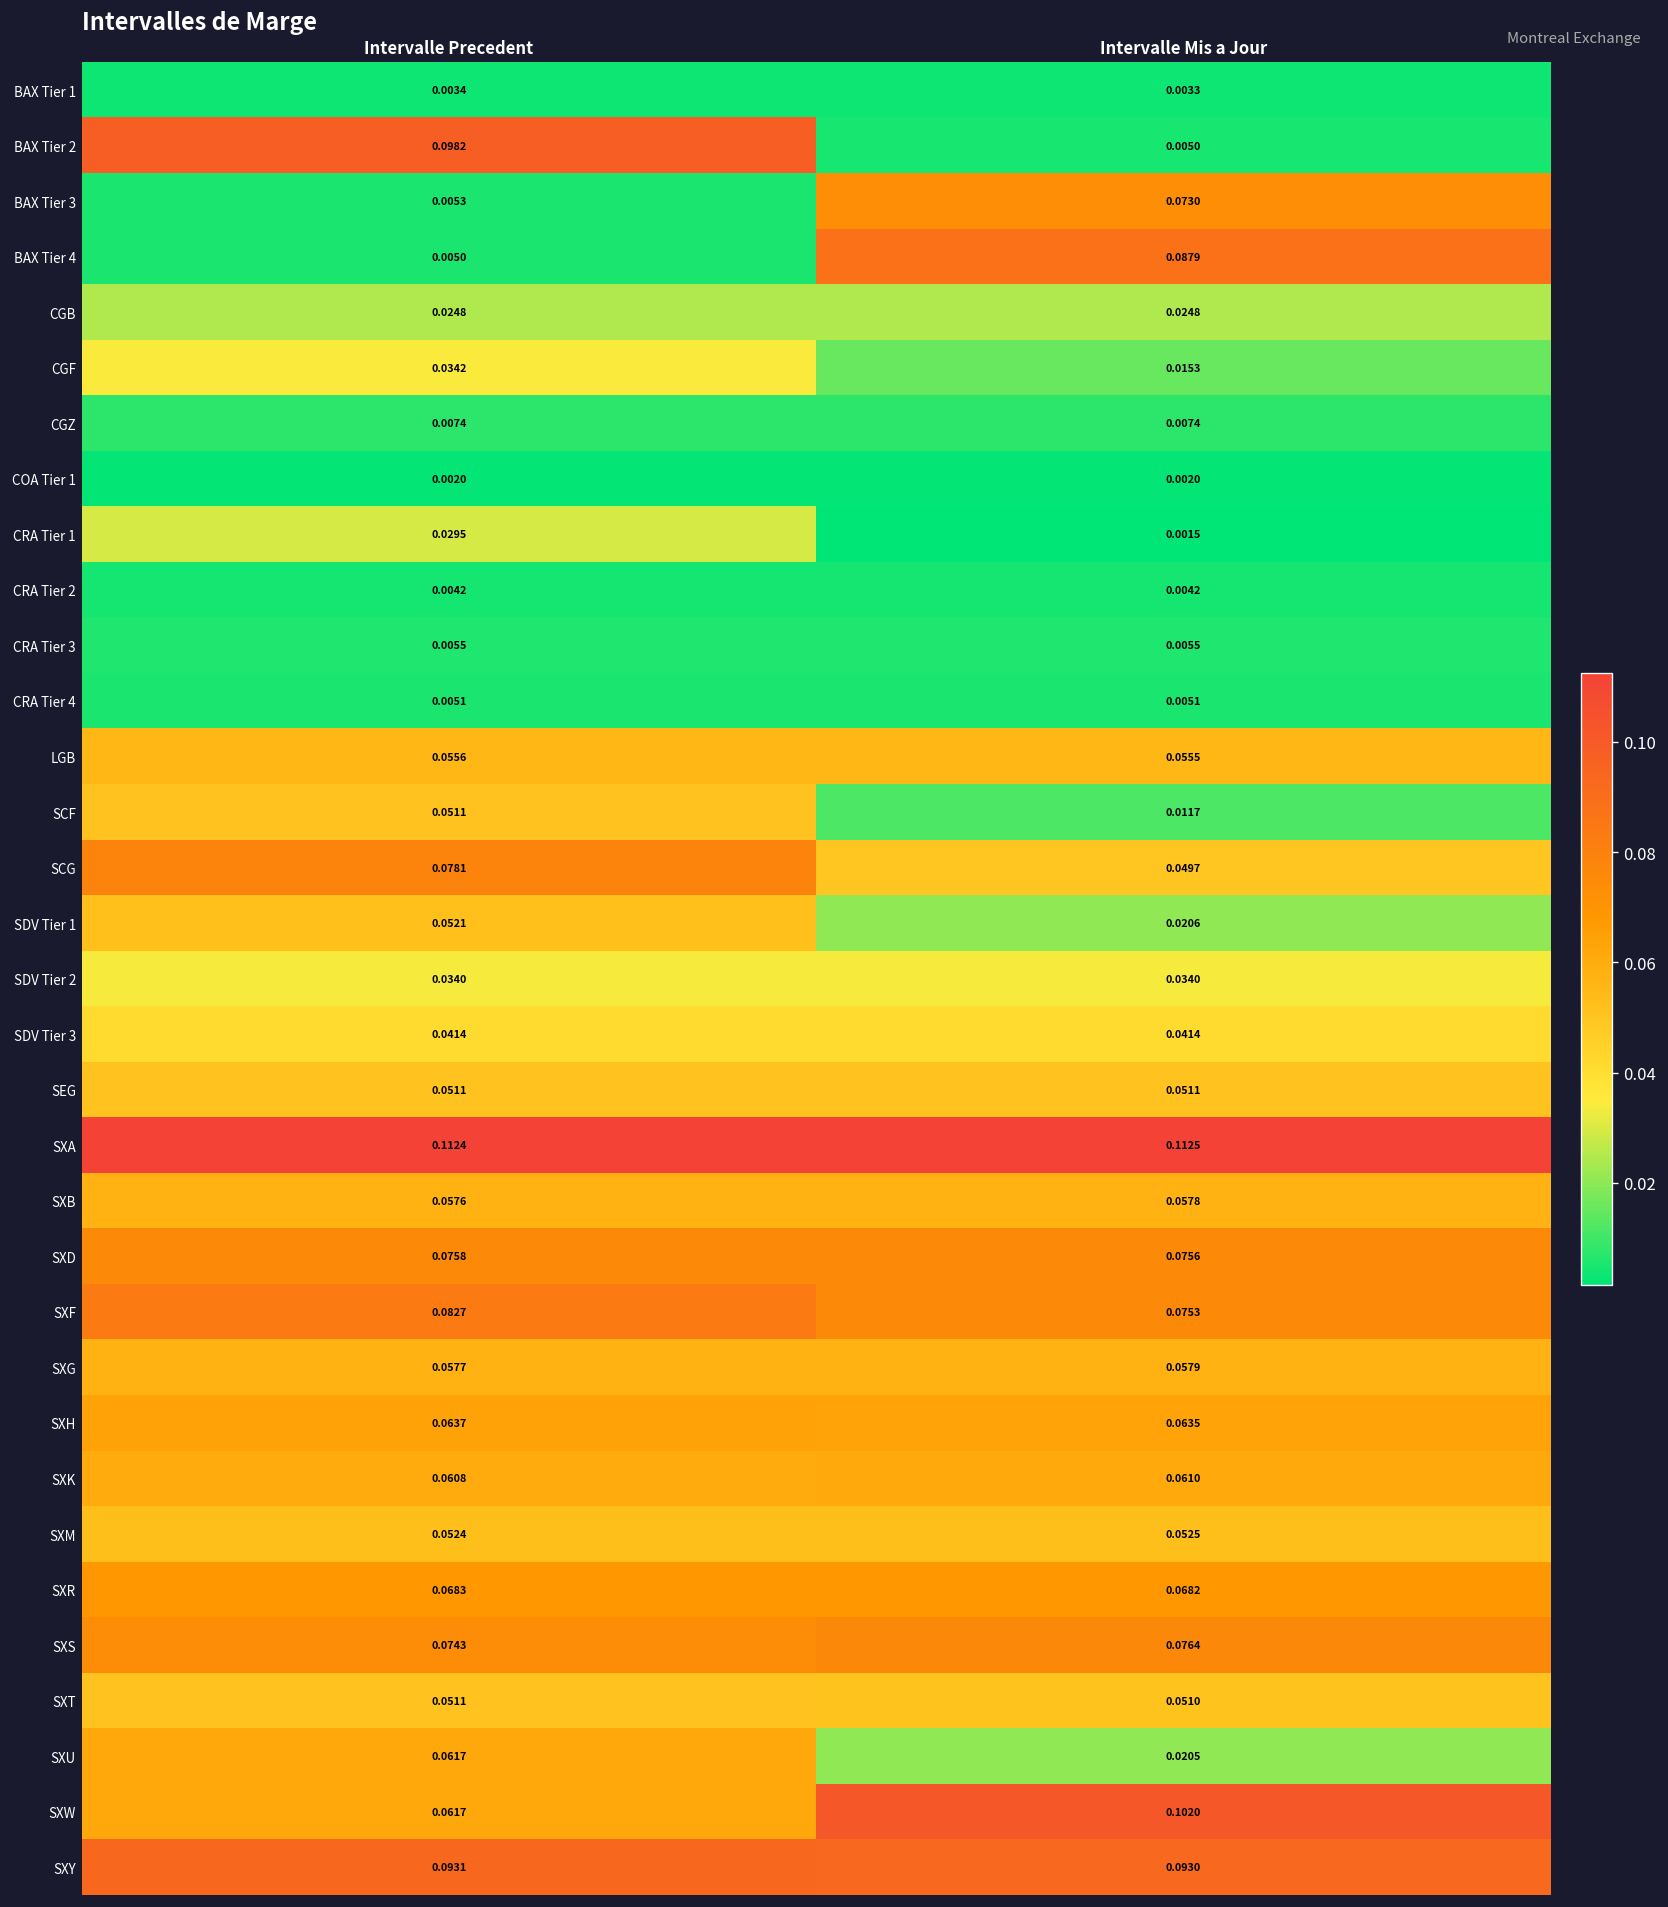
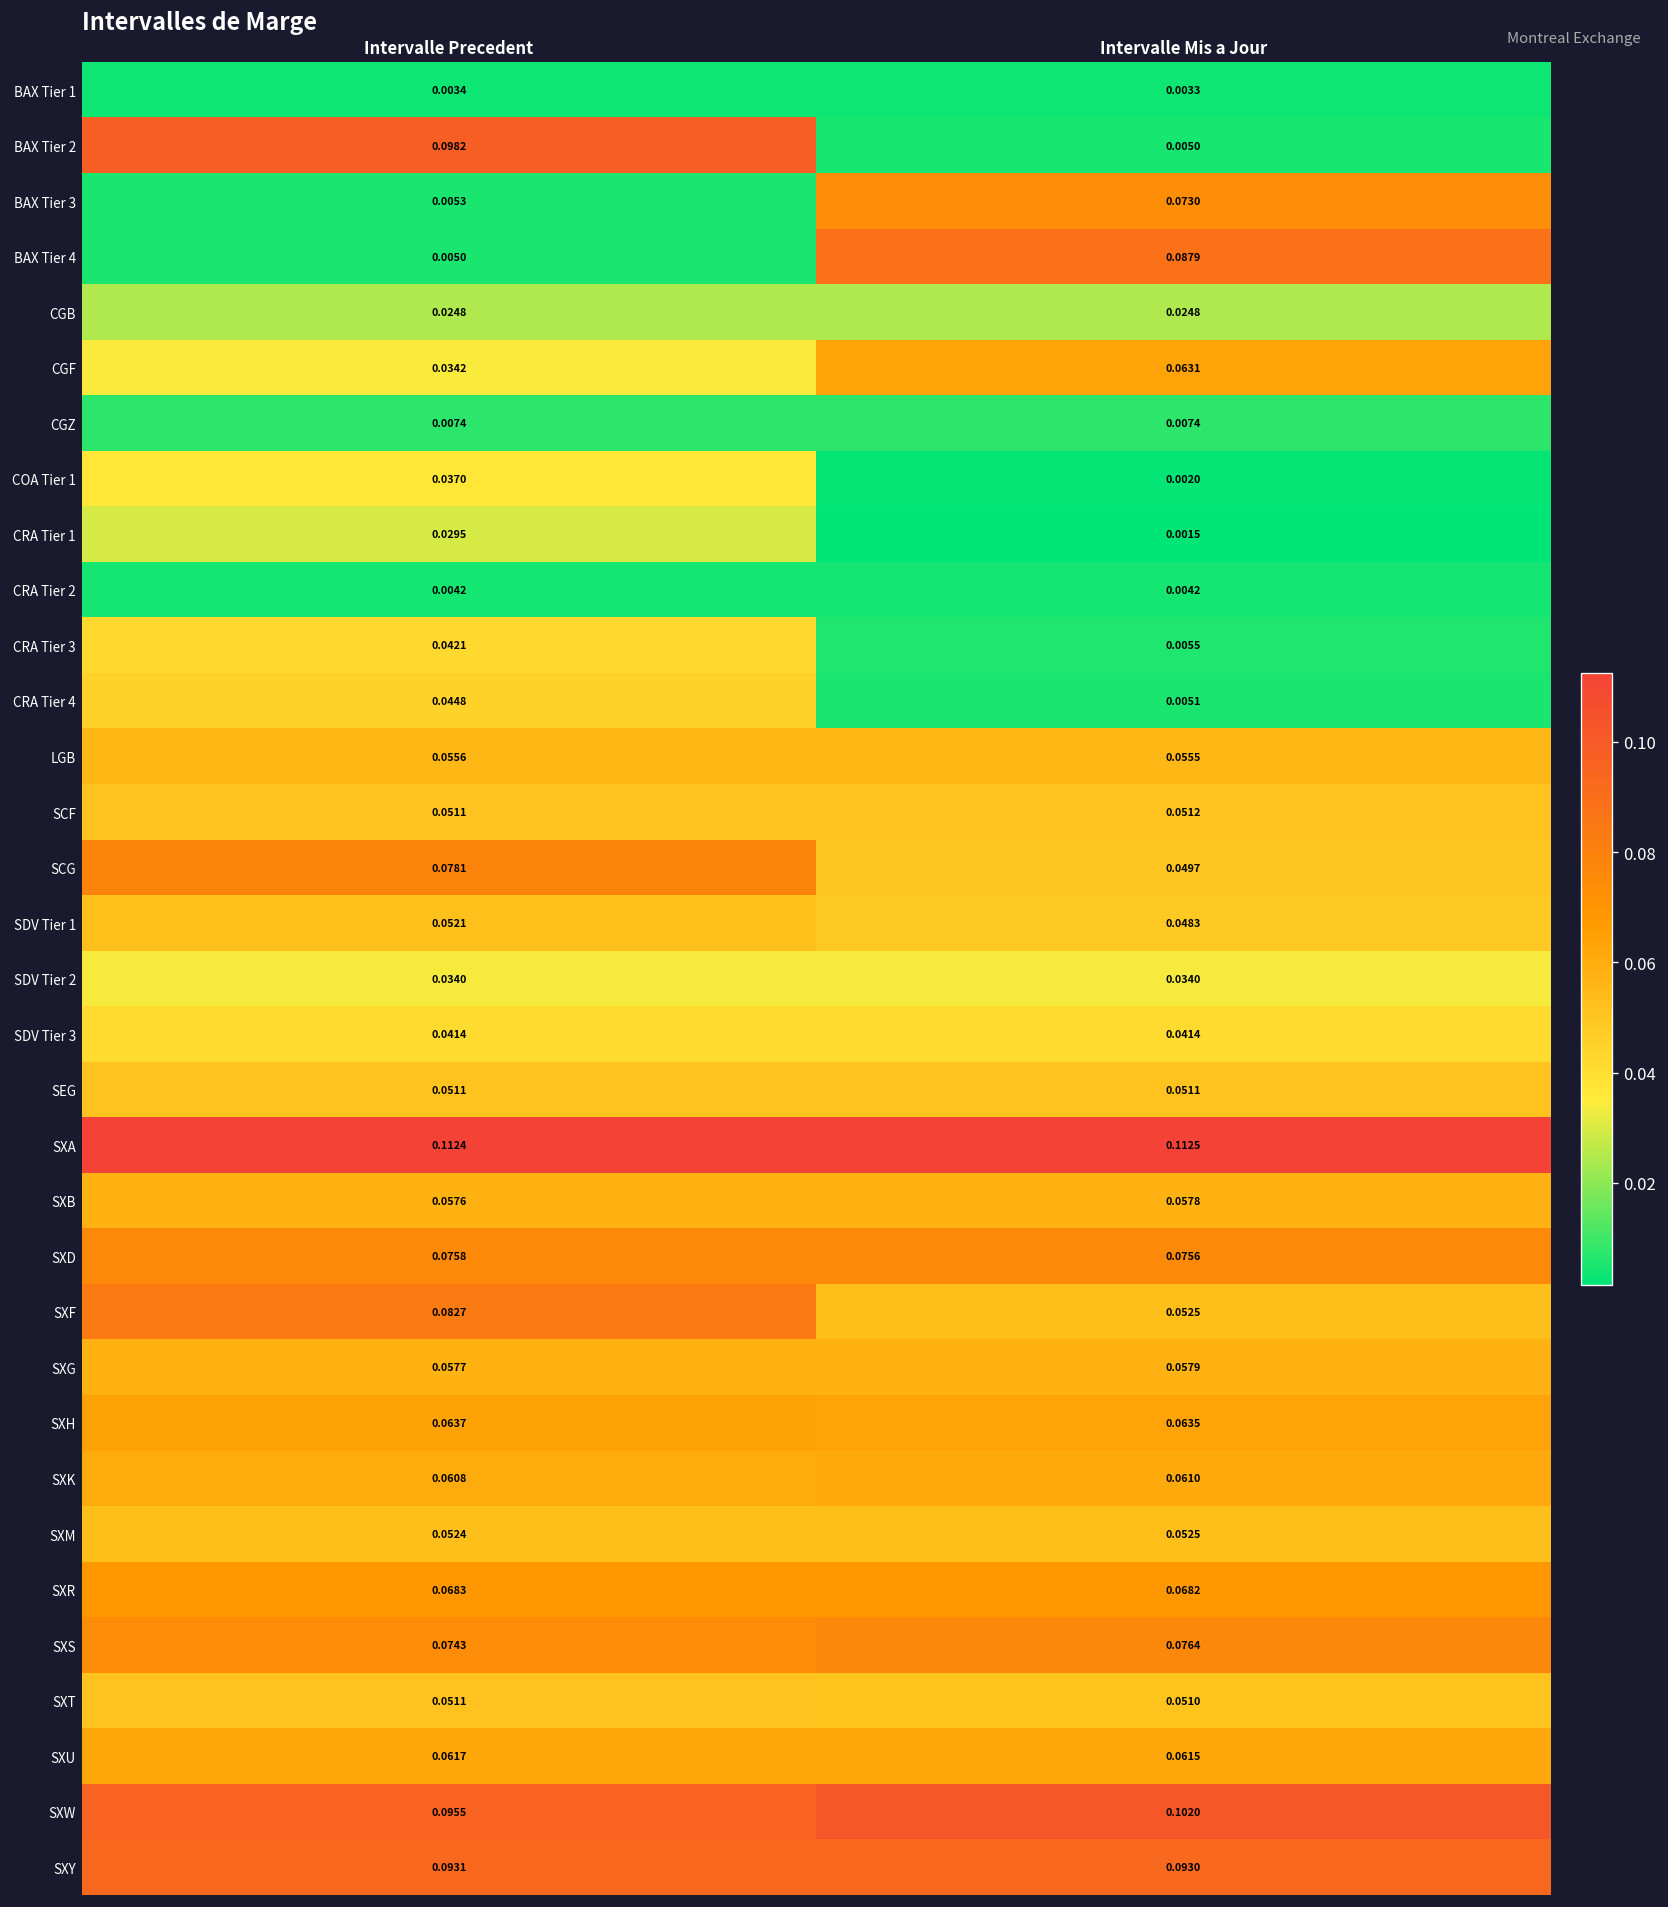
  {
    "BAX Tier 1": {
      "Intervalle Precedent": 0.0034,
      "Intervalle Mis a Jour": 0.0033
    },
    "BAX Tier 2": {
      "Intervalle Precedent": 0.0982,
      "Intervalle Mis a Jour": 0.0050
    },
    "BAX Tier 3": {
      "Intervalle Precedent": 0.0053,
      "Intervalle Mis a Jour": 0.0730
    },
    "BAX Tier 4": {
      "Intervalle Precedent": 0.0050,
      "Intervalle Mis a Jour": 0.0879
    },
    "CGB": {
      "Intervalle Precedent": 0.0248,
      "Intervalle Mis a Jour": 0.0248
    },
    "CGF": {
      "Intervalle Precedent": 0.0342,
-     "Intervalle Mis a Jour": 0.0153
+     "Intervalle Mis a Jour": 0.0631
    },
    "CGZ": {
      "Intervalle Precedent": 0.0074,
      "Intervalle Mis a Jour": 0.0074
    },
    "COA Tier 1": {
-     "Intervalle Precedent": 0.0020,
+     "Intervalle Precedent": 0.0370,
      "Intervalle Mis a Jour": 0.0020
    },
    "CRA Tier 1": {
      "Intervalle Precedent": 0.0295,
      "Intervalle Mis a Jour": 0.0015
    },
    "CRA Tier 2": {
      "Intervalle Precedent": 0.0042,
      "Intervalle Mis a Jour": 0.0042
    },
    "CRA Tier 3": {
-     "Intervalle Precedent": 0.0055,
+     "Intervalle Precedent": 0.0421,
      "Intervalle Mis a Jour": 0.0055
    },
    "CRA Tier 4": {
-     "Intervalle Precedent": 0.0051,
+     "Intervalle Precedent": 0.0448,
      "Intervalle Mis a Jour": 0.0051
    },
    "LGB": {
      "Intervalle Precedent": 0.0556,
      "Intervalle Mis a Jour": 0.0555
    },
    "SCF": {
      "Intervalle Precedent": 0.0511,
-     "Intervalle Mis a Jour": 0.0117
+     "Intervalle Mis a Jour": 0.0512
    },
    "SCG": {
      "Intervalle Precedent": 0.0781,
      "Intervalle Mis a Jour": 0.0497
    },
    "SDV Tier 1": {
      "Intervalle Precedent": 0.0521,
-     "Intervalle Mis a Jour": 0.0206
+     "Intervalle Mis a Jour": 0.0483
    },
    "SDV Tier 2": {
      "Intervalle Precedent": 0.0340,
      "Intervalle Mis a Jour": 0.0340
    },
    "SDV Tier 3": {
      "Intervalle Precedent": 0.0414,
      "Intervalle Mis a Jour": 0.0414
    },
    "SEG": {
      "Intervalle Precedent": 0.0511,
      "Intervalle Mis a Jour": 0.0511
    },
    "SXA": {
      "Intervalle Precedent": 0.1124,
      "Intervalle Mis a Jour": 0.1125
    },
    "SXB": {
      "Intervalle Precedent": 0.0576,
      "Intervalle Mis a Jour": 0.0578
    },
    "SXD": {
      "Intervalle Precedent": 0.0758,
      "Intervalle Mis a Jour": 0.0756
    },
    "SXF": {
      "Intervalle Precedent": 0.0827,
-     "Intervalle Mis a Jour": 0.0753
+     "Intervalle Mis a Jour": 0.0525
    },
    "SXG": {
      "Intervalle Precedent": 0.0577,
      "Intervalle Mis a Jour": 0.0579
    },
    "SXH": {
      "Intervalle Precedent": 0.0637,
      "Intervalle Mis a Jour": 0.0635
    },
    "SXK": {
      "Intervalle Precedent": 0.0608,
      "Intervalle Mis a Jour": 0.0610
    },
    "SXM": {
      "Intervalle Precedent": 0.0524,
      "Intervalle Mis a Jour": 0.0525
    },
    "SXR": {
      "Intervalle Precedent": 0.0683,
      "Intervalle Mis a Jour": 0.0682
    },
    "SXS": {
      "Intervalle Precedent": 0.0743,
      "Intervalle Mis a Jour": 0.0764
    },
    "SXT": {
      "Intervalle Precedent": 0.0511,
      "Intervalle Mis a Jour": 0.0510
    },
    "SXU": {
      "Intervalle Precedent": 0.0617,
-     "Intervalle Mis a Jour": 0.0205
+     "Intervalle Mis a Jour": 0.0615
    },
    "SXW": {
-     "Intervalle Precedent": 0.0617,
+     "Intervalle Precedent": 0.0955,
      "Intervalle Mis a Jour": 0.1020
    },
    "SXY": {
      "Intervalle Precedent": 0.0931,
      "Intervalle Mis a Jour": 0.0930
    }
  }
